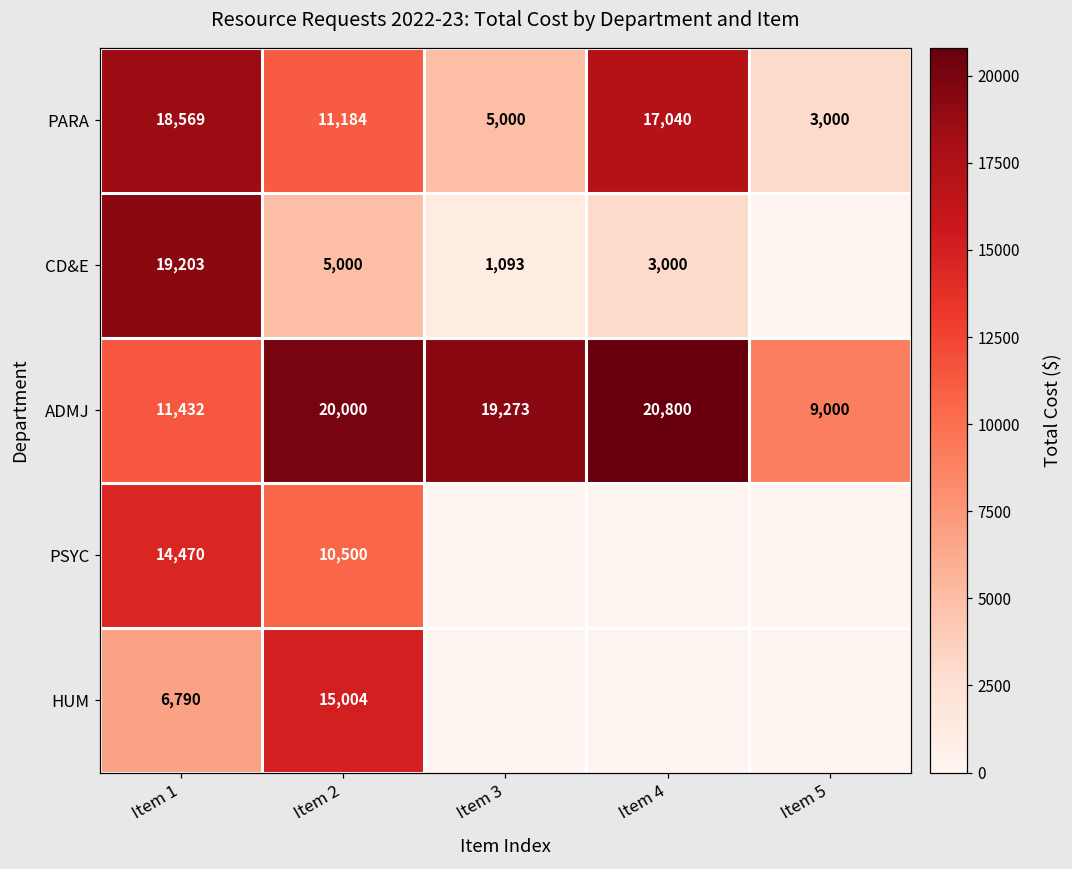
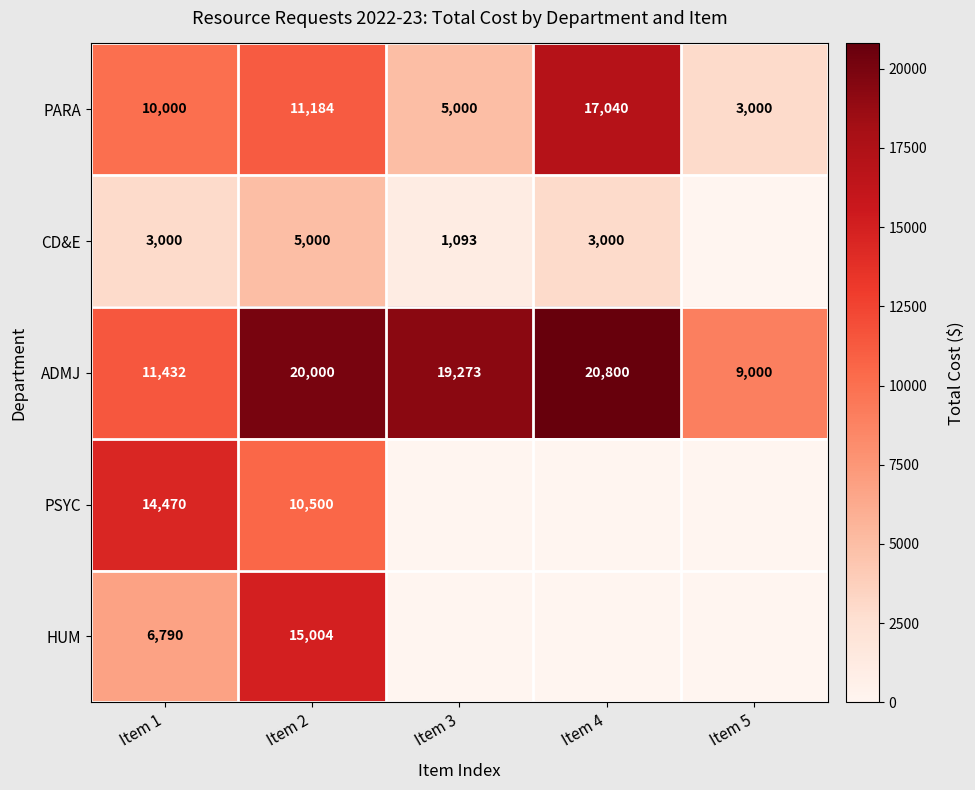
  {
    "PARA": {
-     "Item 1": "18,569",
+     "Item 1": "10,000",
      "Item 2": "11,184",
      "Item 3": "5,000",
      "Item 4": "17,040",
      "Item 5": "3,000"
    },
    "CD&E": {
-     "Item 1": "19,203",
+     "Item 1": "3,000",
      "Item 2": "5,000",
      "Item 3": "1,093",
      "Item 4": "3,000"
    },
    "ADMJ": {
      "Item 1": "11,432",
      "Item 2": "20,000",
      "Item 3": "19,273",
      "Item 4": "20,800",
      "Item 5": "9,000"
    },
    "PSYC": {
      "Item 1": "14,470",
      "Item 2": "10,500"
    },
    "HUM": {
      "Item 1": "6,790",
      "Item 2": "15,004"
    }
  }
